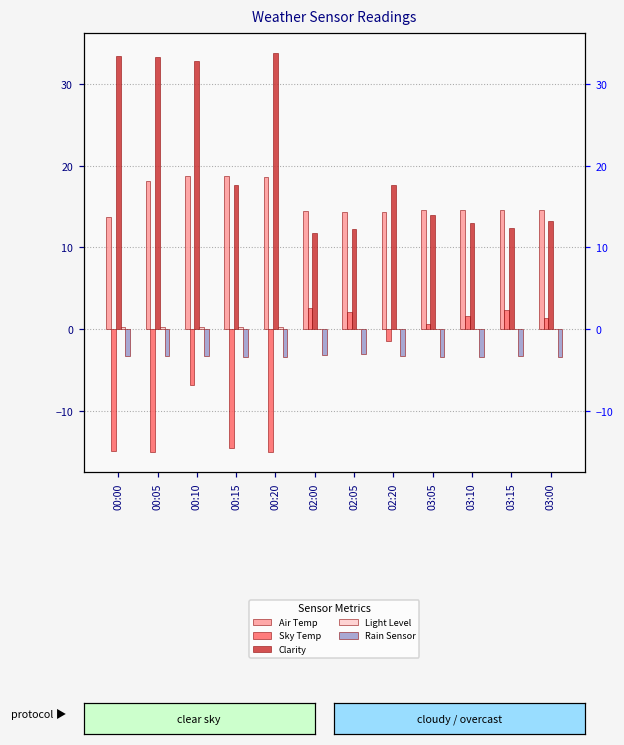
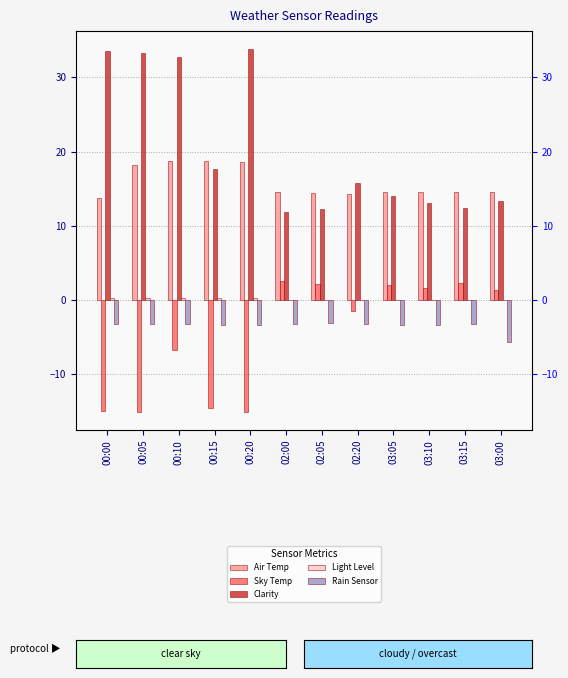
  {
    "Air Temp": {
      "00:00": 14,
      "00:05": 18,
      "00:10": 19,
      "00:15": 19,
      "00:20": 19,
      "02:00": 15,
      "02:05": 14,
      "02:20": 14,
      "03:05": 15,
      "03:10": 15,
      "03:15": 15,
      "03:00": 15
    },
    "Sky Temp": {
      "00:00": -15,
      "00:05": -15,
      "00:10": -7,
      "00:15": -15,
      "00:20": -15,
      "02:00": 3,
      "02:05": 2,
      "02:20": -2,
-     "03:05": 1,
+     "03:05": 2,
      "03:10": 2,
      "03:15": 2,
      "03:00": 1
    },
    "Clarity": {
      "00:00": 34,
      "00:05": 33,
      "00:10": 33,
      "00:15": 18,
      "00:20": 34,
      "02:00": 12,
      "02:05": 12,
-     "02:20": 18,
+     "02:20": 16,
      "03:05": 14,
      "03:10": 13,
      "03:15": 12,
      "03:00": 13
    },
    "Light Level": {
      "02:00": 0,
      "02:05": 0,
      "02:20": 0,
      "03:05": 0,
      "03:10": 0,
      "03:15": 0,
      "03:00": 0
    },
    "Rain Sensor": {
      "00:00": -3,
      "00:05": -3,
      "00:10": -3,
      "00:15": -3,
      "00:20": -3,
      "02:00": -3,
      "02:05": -3,
      "02:20": -3,
      "03:05": -3,
      "03:10": -3,
      "03:15": -3,
-     "03:00": -3
+     "03:00": -6
    }
  }
